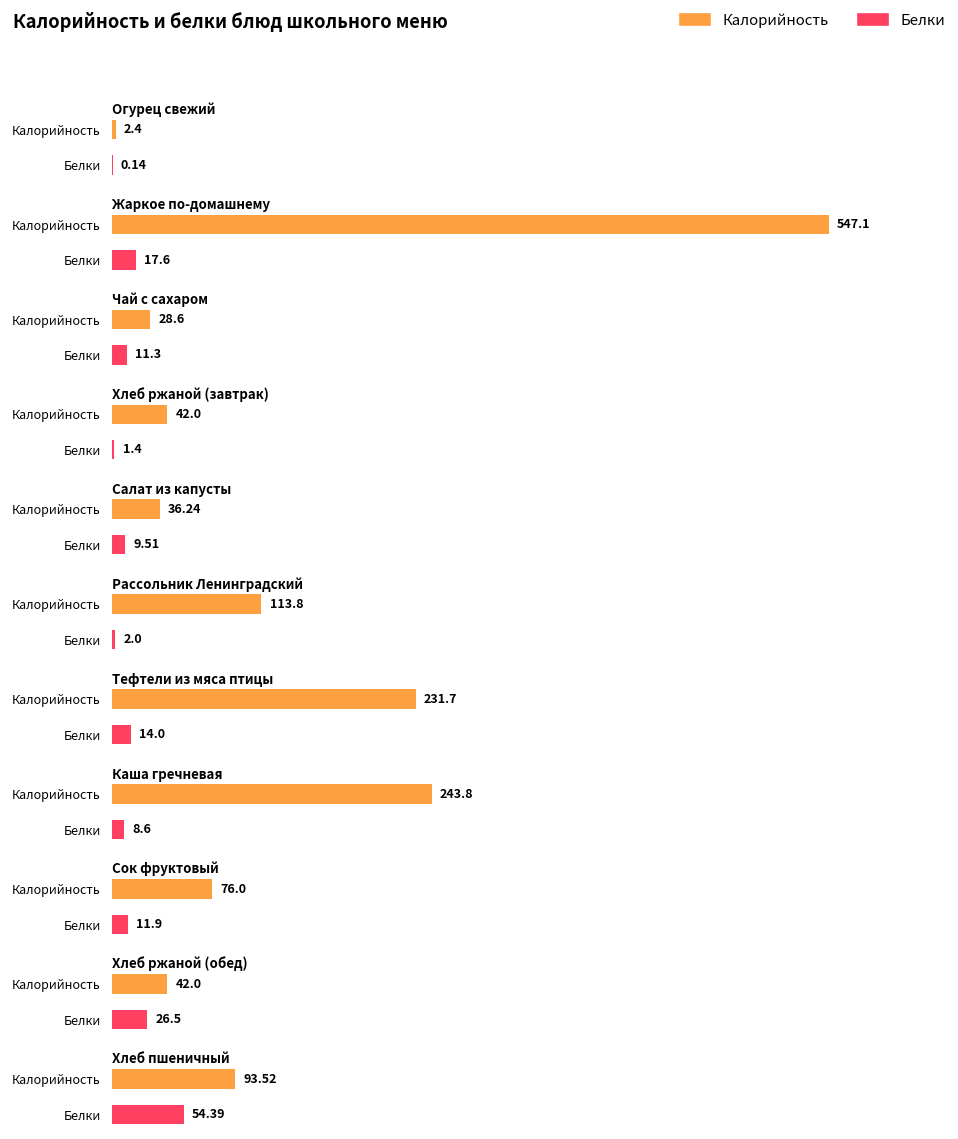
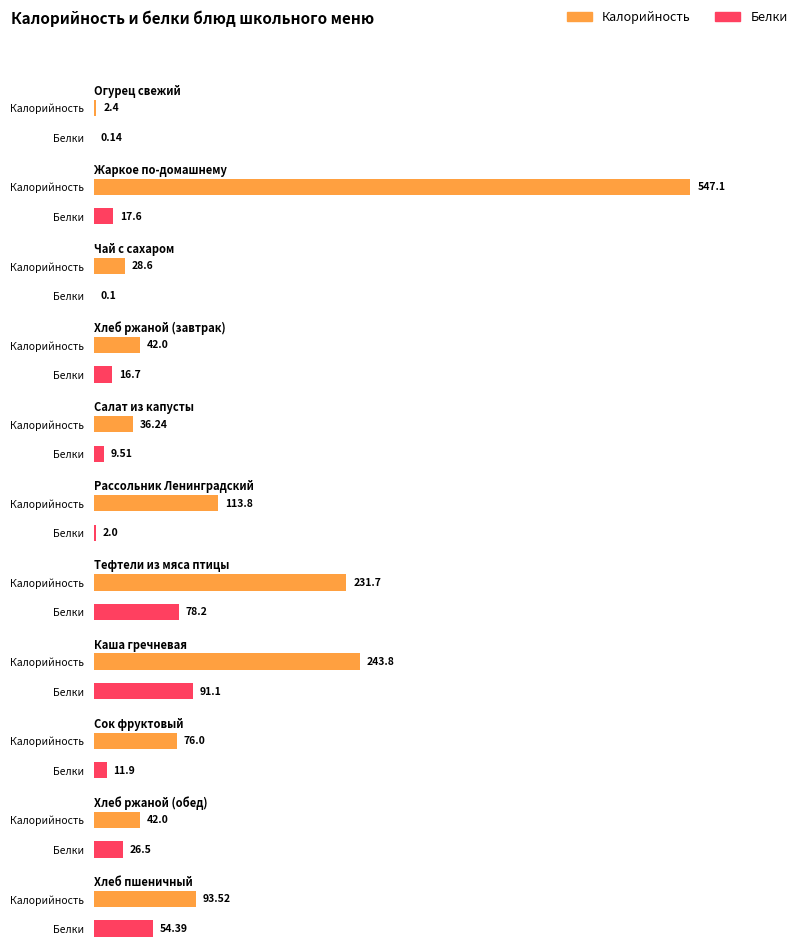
  {
    "Огурец свежий": {
      "Калорийность": 2.4,
      "Белки": 0.14
    },
    "Жаркое по-домашнему": {
      "Калорийность": 547.1,
      "Белки": 17.6
    },
    "Чай с сахаром": {
      "Калорийность": 28.6,
-     "Белки": 11.3
+     "Белки": 0.1
    },
    "Хлеб ржаной (завтрак)": {
      "Калорийность": 42.0,
-     "Белки": 1.4
+     "Белки": 16.7
    },
    "Салат из капусты": {
      "Калорийность": 36.24,
      "Белки": 9.51
    },
    "Рассольник Ленинградский": {
      "Калорийность": 113.8,
      "Белки": 2.0
    },
    "Тефтели из мяса птицы": {
      "Калорийность": 231.7,
-     "Белки": 14.0
+     "Белки": 78.2
    },
    "Каша гречневая": {
      "Калорийность": 243.8,
-     "Белки": 8.6
+     "Белки": 91.1
    },
    "Сок фруктовый": {
      "Калорийность": 76.0,
      "Белки": 11.9
    },
    "Хлеб ржаной (обед)": {
      "Калорийность": 42.0,
      "Белки": 26.5
    },
    "Хлеб пшеничный": {
      "Калорийность": 93.52,
      "Белки": 54.39
    }
  }
